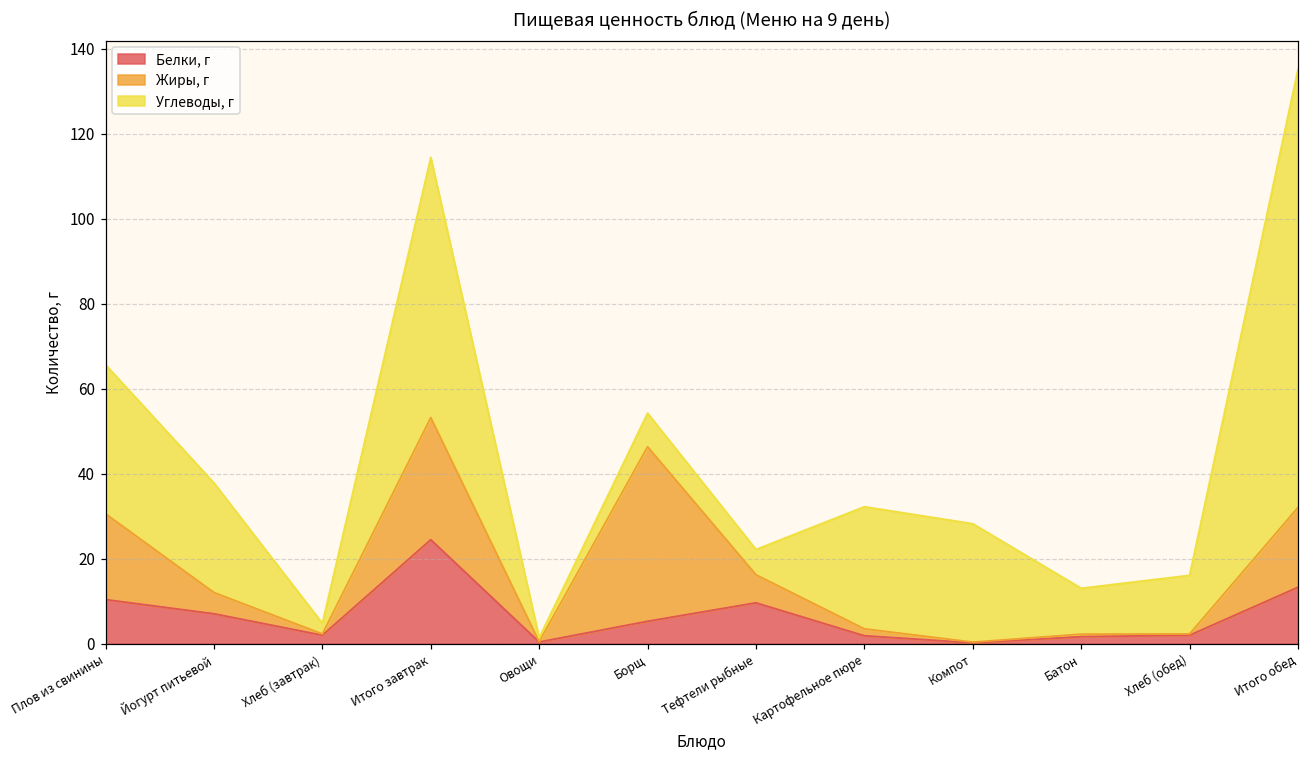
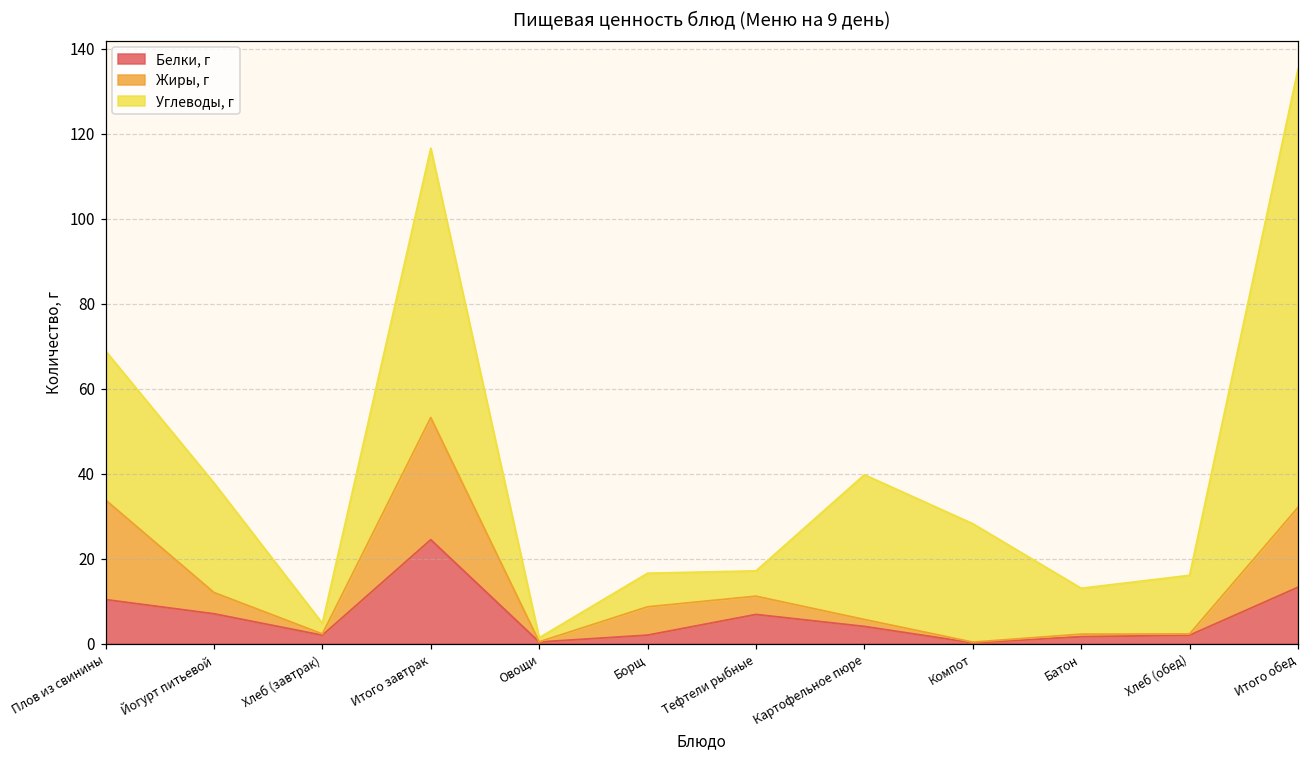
  {
    "Белки, г": {
      "Плов из свинины": 10,
      "Йогурт питьевой": 7,
      "Итого завтрак": 24,
-     "Борщ": 5,
-     "Тефтели рыбные": 10,
-     "Картофельное пюре": 2,
+     "Борщ": 2,
+     "Тефтели рыбные": 7,
+     "Картофельное пюре": 4,
      "Итого обед": 13
    },
    "Жиры, г": {
-     "Плов из свинины": 20,
+     "Плов из свинины": 23,
      "Йогурт питьевой": 5,
      "Итого завтрак": 29,
-     "Борщ": 41,
-     "Тефтели рыбные": 7,
+     "Борщ": 7,
+     "Тефтели рыбные": 4,
      "Картофельное пюре": 2,
      "Итого обед": 19
    },
    "Углеводы, г": {
      "Плов из свинины": 35,
      "Йогурт питьевой": 26,
      "Хлеб (завтрак)": 3,
-     "Итого завтрак": 61,
+     "Итого завтрак": 63,
      "Овощи": 1,
      "Борщ": 8,
      "Тефтели рыбные": 6,
-     "Картофельное пюре": 29,
+     "Картофельное пюре": 34,
      "Компот": 28,
      "Батон": 11,
      "Хлеб (обед)": 14,
      "Итого обед": 103
    }
  }
